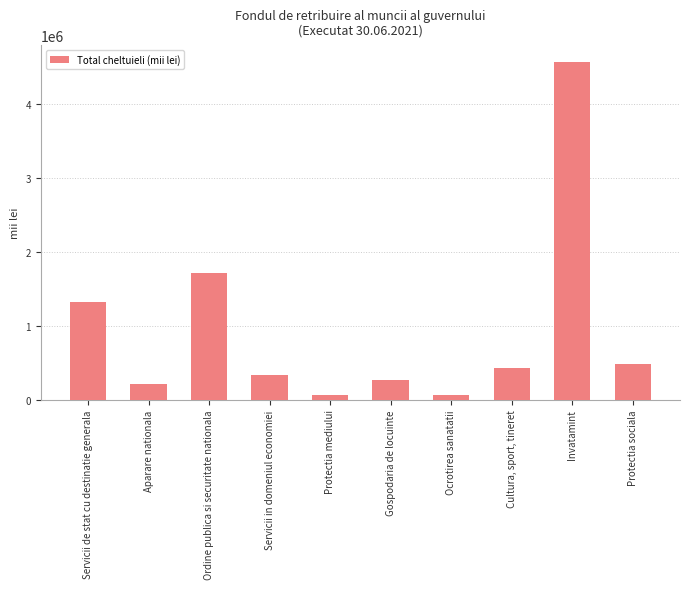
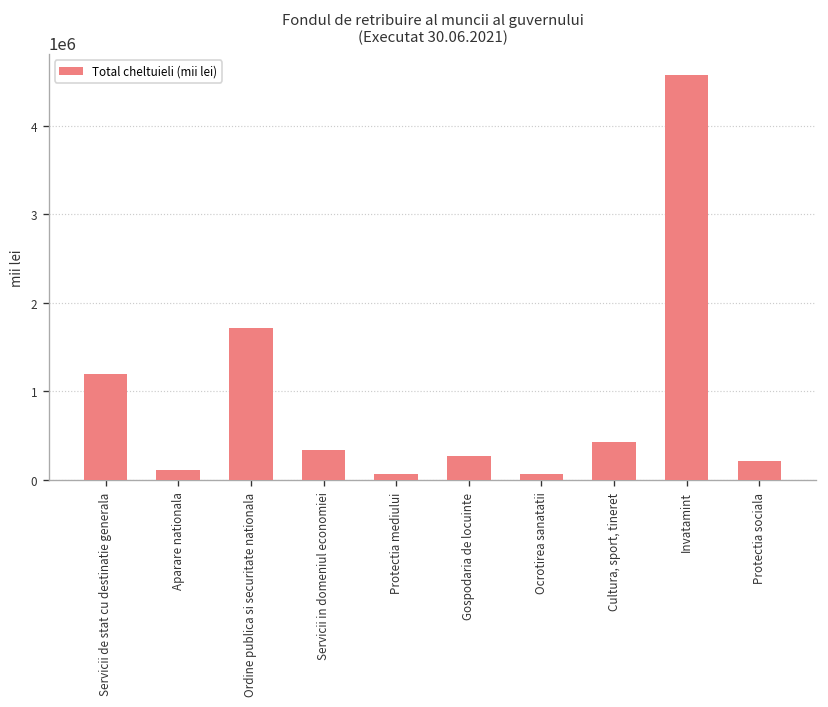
  {
-   "Servicii de stat cu destinatie generala": 1300000,
-   "Aparare nationala": 200000,
+   "Servicii de stat cu destinatie generala": 1200000,
+   "Aparare nationala": 100000,
    "Ordine publica si securitate nationala": 1700000,
    "Servicii in domeniul economiei": 300000,
    "Protectia mediului": 100000,
    "Gospodaria de locuinte": 300000,
    "Ocrotirea sanatatii": 100000,
    "Cultura, sport, tineret": 400000,
    "Invatamint": 4600000,
-   "Protectia sociala": 500000
+   "Protectia sociala": 200000
  }
